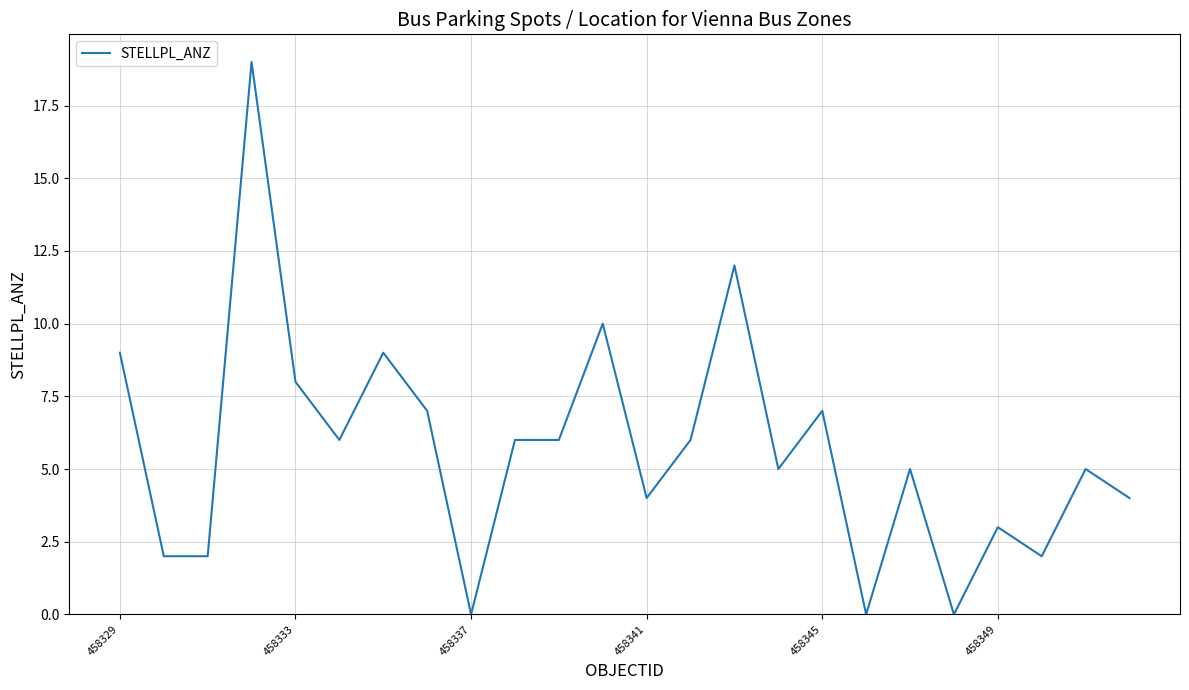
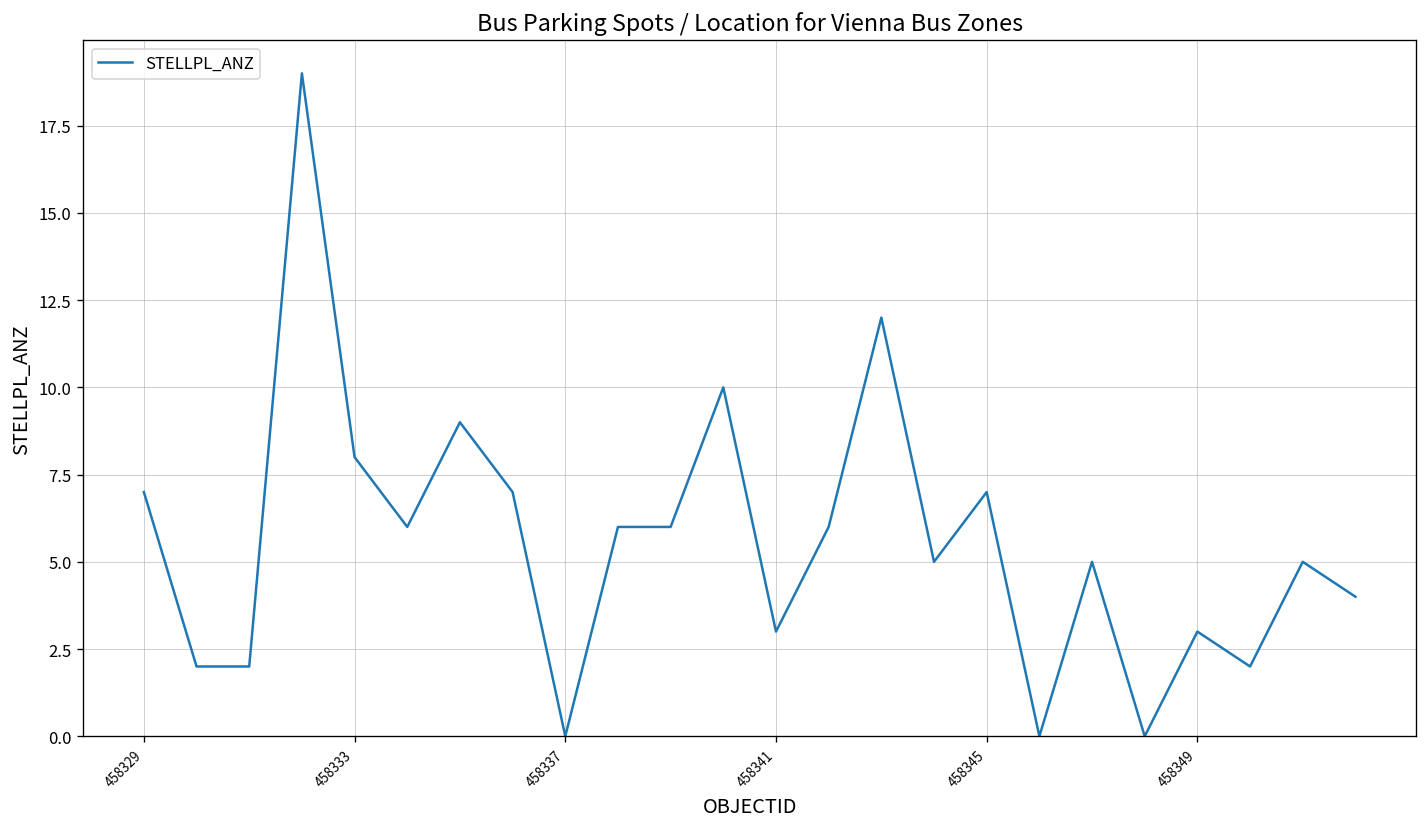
  {
-   "458329": 9,
+   "458329": 7,
    "458333": 8,
    "458337": 0,
-   "458341": 4,
+   "458341": 3,
    "458345": 7,
    "458349": 3
  }
